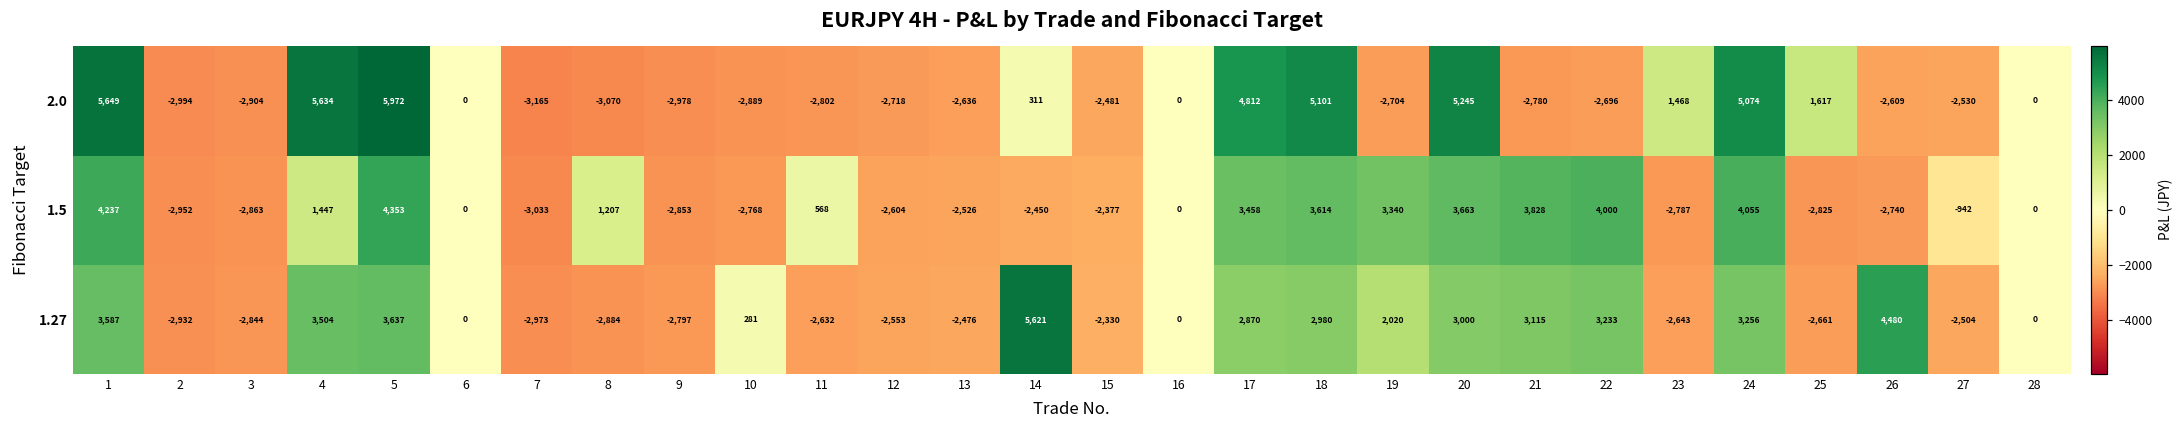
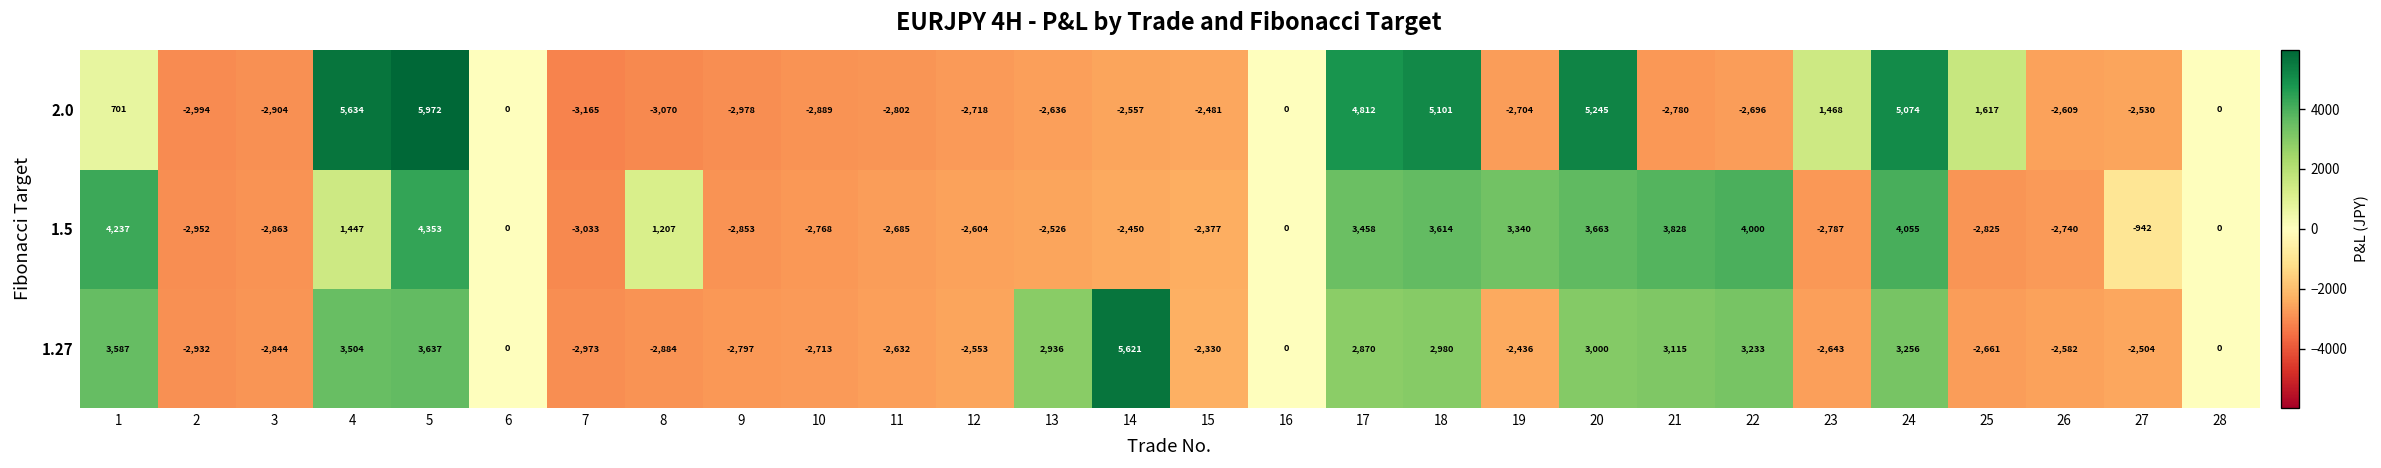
  {
    "2.0": {
-     "1": "5,649",
+     "1": "701",
      "2": "-2,994",
      "3": "-2,904",
      "4": "5,634",
      "5": "5,972",
      "6": "0",
      "7": "-3,165",
      "8": "-3,070",
      "9": "-2,978",
      "10": "-2,889",
      "11": "-2,802",
      "12": "-2,718",
      "13": "-2,636",
-     "14": "311",
+     "14": "-2,557",
      "15": "-2,481",
      "16": "0",
      "17": "4,812",
      "18": "5,101",
      "19": "-2,704",
      "20": "5,245",
      "21": "-2,780",
      "22": "-2,696",
      "23": "1,468",
      "24": "5,074",
      "25": "1,617",
      "26": "-2,609",
      "27": "-2,530",
      "28": "0"
    },
    "1.5": {
      "1": "4,237",
      "2": "-2,952",
      "3": "-2,863",
      "4": "1,447",
      "5": "4,353",
      "6": "0",
      "7": "-3,033",
      "8": "1,207",
      "9": "-2,853",
      "10": "-2,768",
-     "11": "568",
+     "11": "-2,685",
      "12": "-2,604",
      "13": "-2,526",
      "14": "-2,450",
      "15": "-2,377",
      "16": "0",
      "17": "3,458",
      "18": "3,614",
      "19": "3,340",
      "20": "3,663",
      "21": "3,828",
      "22": "4,000",
      "23": "-2,787",
      "24": "4,055",
      "25": "-2,825",
      "26": "-2,740",
      "27": "-942",
      "28": "0"
    },
    "1.27": {
      "1": "3,587",
      "2": "-2,932",
      "3": "-2,844",
      "4": "3,504",
      "5": "3,637",
      "6": "0",
      "7": "-2,973",
      "8": "-2,884",
      "9": "-2,797",
-     "10": "281",
+     "10": "-2,713",
      "11": "-2,632",
      "12": "-2,553",
-     "13": "-2,476",
+     "13": "2,936",
      "14": "5,621",
      "15": "-2,330",
      "16": "0",
      "17": "2,870",
      "18": "2,980",
-     "19": "2,020",
+     "19": "-2,436",
      "20": "3,000",
      "21": "3,115",
      "22": "3,233",
      "23": "-2,643",
      "24": "3,256",
      "25": "-2,661",
-     "26": "4,480",
+     "26": "-2,582",
      "27": "-2,504",
      "28": "0"
    }
  }
